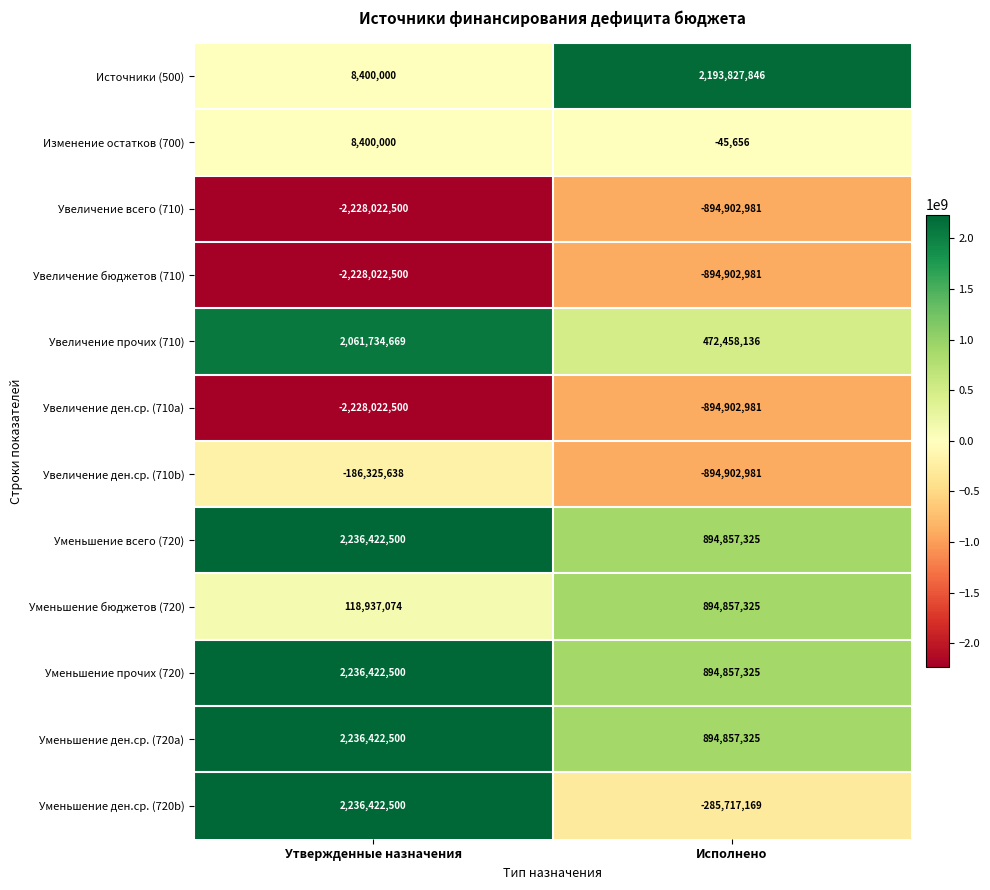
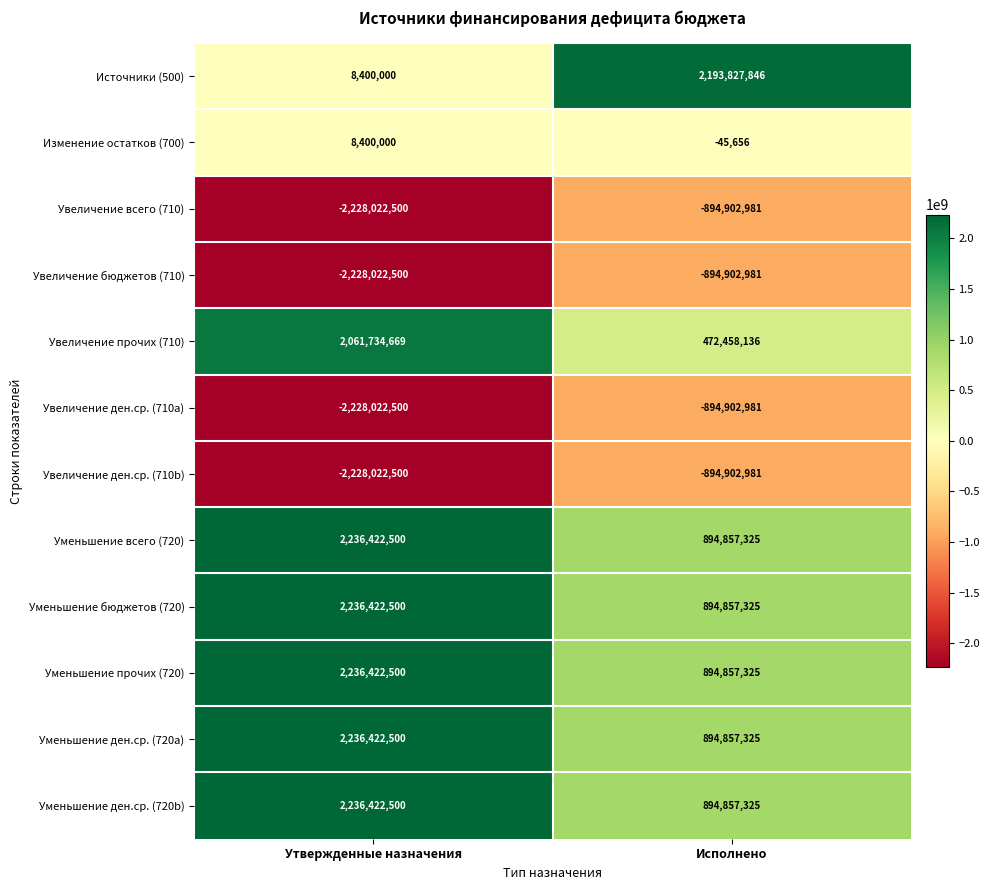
  {
    "Источники (500)": {
      "Утвержденные назначения": "8,400,000",
      "Исполнено": "2,193,827,846"
    },
    "Изменение остатков (700)": {
      "Утвержденные назначения": "8,400,000",
      "Исполнено": "-45,656"
    },
    "Увеличение всего (710)": {
      "Утвержденные назначения": "-2,228,022,500",
      "Исполнено": "-894,902,981"
    },
    "Увеличение бюджетов (710)": {
      "Утвержденные назначения": "-2,228,022,500",
      "Исполнено": "-894,902,981"
    },
    "Увеличение прочих (710)": {
      "Утвержденные назначения": "2,061,734,669",
      "Исполнено": "472,458,136"
    },
    "Увеличение ден.ср. (710a)": {
      "Утвержденные назначения": "-2,228,022,500",
      "Исполнено": "-894,902,981"
    },
    "Увеличение ден.ср. (710b)": {
-     "Утвержденные назначения": "-186,325,638",
+     "Утвержденные назначения": "-2,228,022,500",
      "Исполнено": "-894,902,981"
    },
    "Уменьшение всего (720)": {
      "Утвержденные назначения": "2,236,422,500",
      "Исполнено": "894,857,325"
    },
    "Уменьшение бюджетов (720)": {
-     "Утвержденные назначения": "118,937,074",
+     "Утвержденные назначения": "2,236,422,500",
      "Исполнено": "894,857,325"
    },
    "Уменьшение прочих (720)": {
      "Утвержденные назначения": "2,236,422,500",
      "Исполнено": "894,857,325"
    },
    "Уменьшение ден.ср. (720a)": {
      "Утвержденные назначения": "2,236,422,500",
      "Исполнено": "894,857,325"
    },
    "Уменьшение ден.ср. (720b)": {
      "Утвержденные назначения": "2,236,422,500",
-     "Исполнено": "-285,717,169"
+     "Исполнено": "894,857,325"
    }
  }
